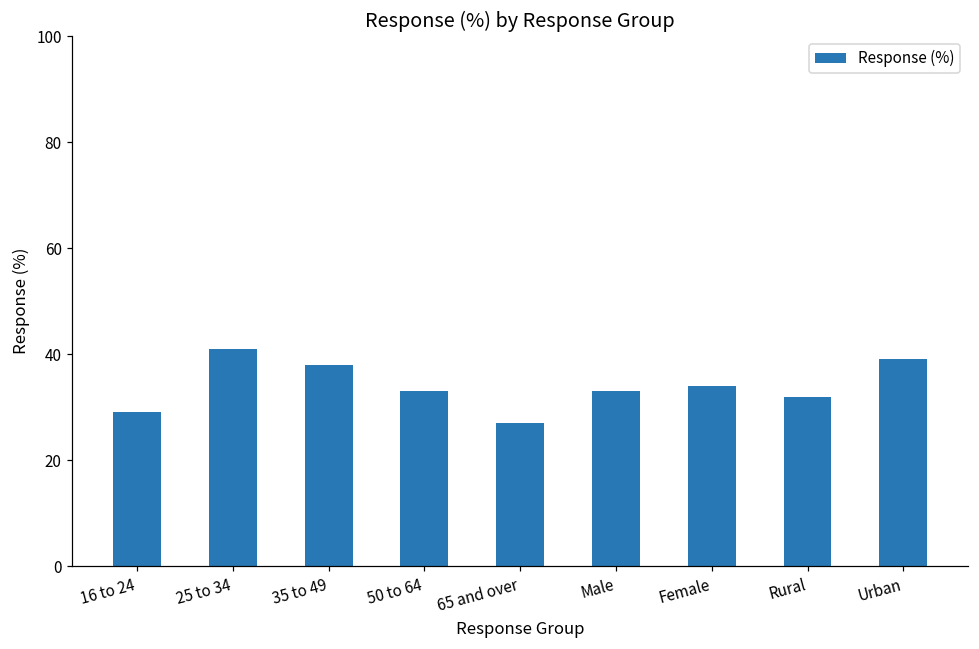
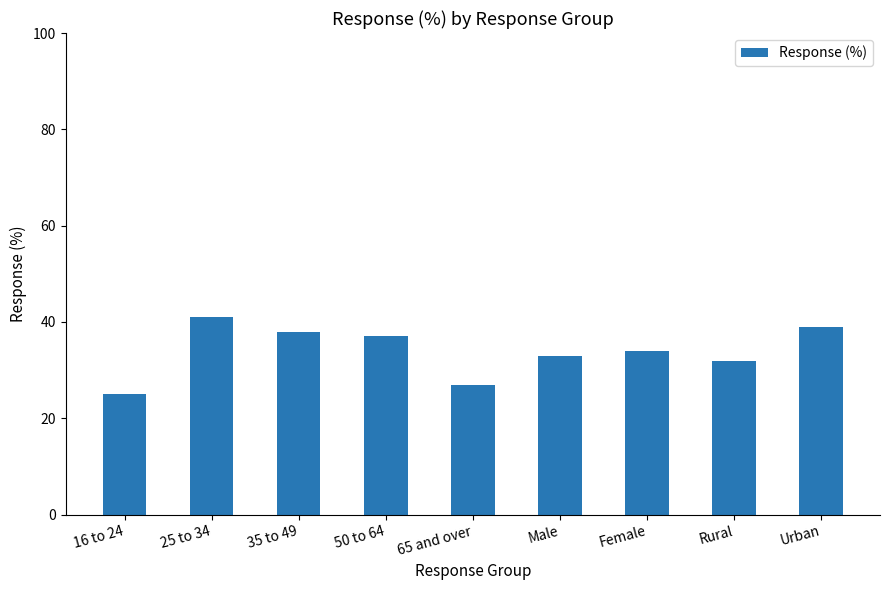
  {
-   "16 to 24": 29,
+   "16 to 24": 25,
    "25 to 34": 41,
    "35 to 49": 38,
-   "50 to 64": 33,
+   "50 to 64": 37,
    "65 and over": 27,
    "Male": 33,
    "Female": 34,
    "Rural": 32,
    "Urban": 39
  }
